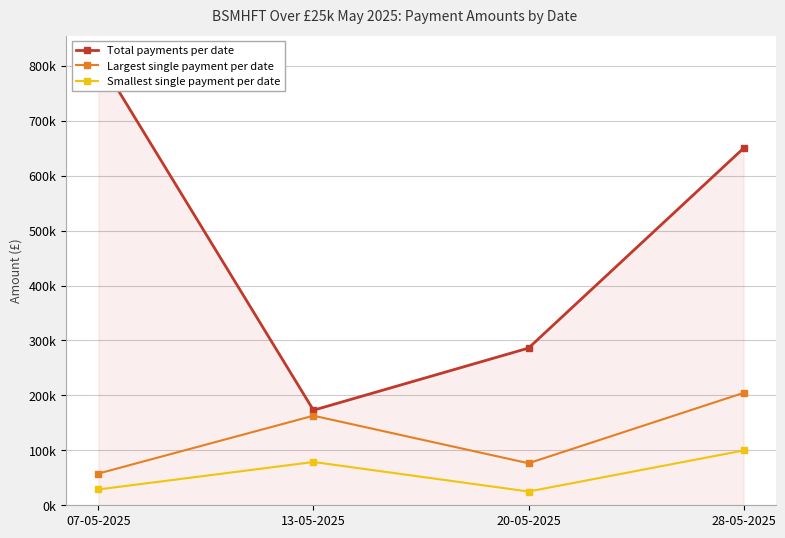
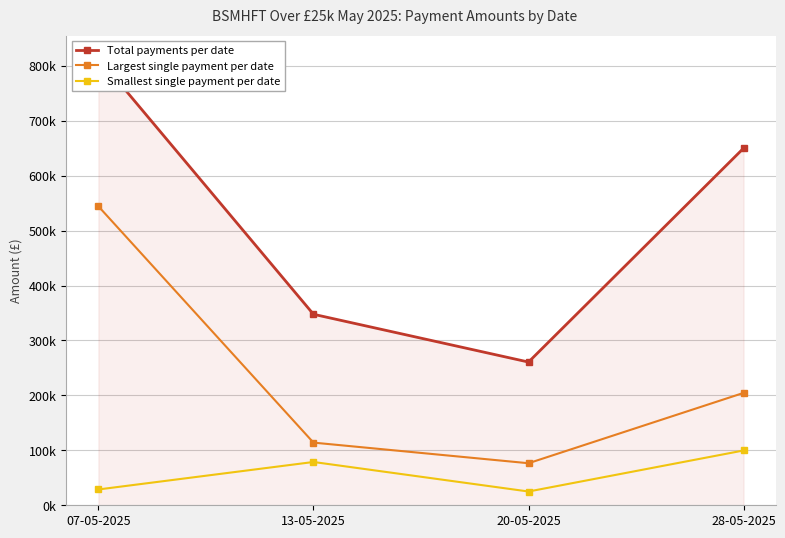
  {
    "Total payments per date": {
-     "13-05-2025": 170000,
-     "20-05-2025": 290000,
+     "13-05-2025": 350000,
+     "20-05-2025": 260000,
      "28-05-2025": 650000
    },
    "Largest single payment per date": {
-     "07-05-2025": 60000,
-     "13-05-2025": 160000,
+     "07-05-2025": 540000,
+     "13-05-2025": 110000,
      "20-05-2025": 80000,
      "28-05-2025": 200000
    },
    "Smallest single payment per date": {
      "07-05-2025": 30000,
      "13-05-2025": 80000,
      "20-05-2025": 30000,
      "28-05-2025": 100000
    }
  }
